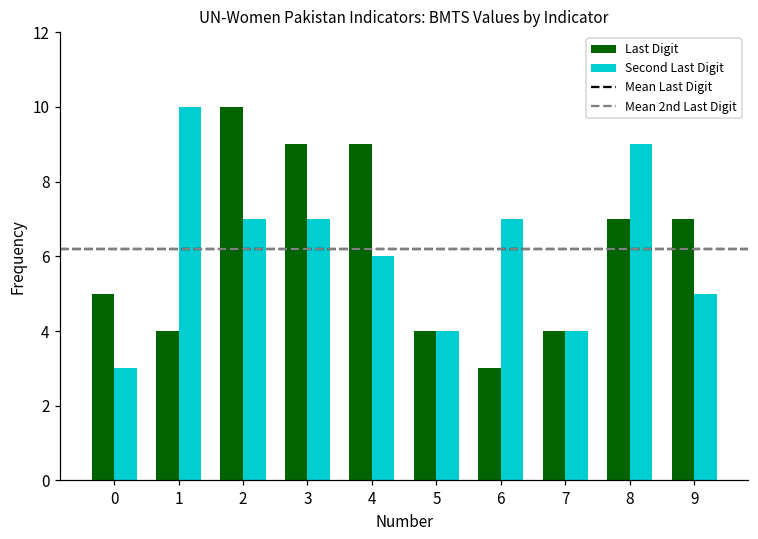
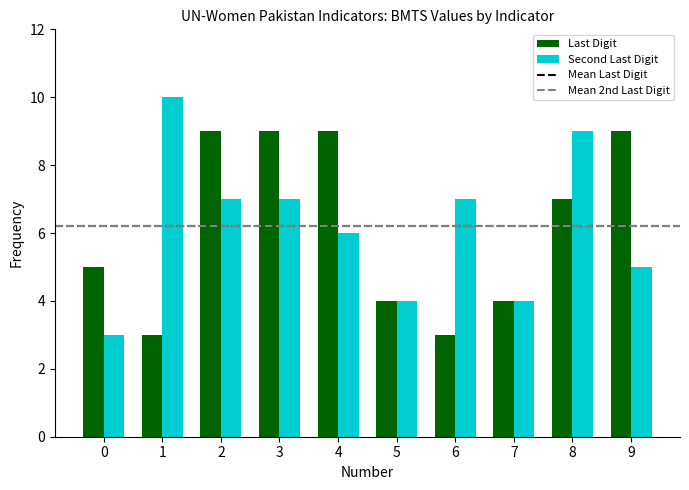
  {
    "Last Digit": {
      "0": 5,
-     "1": 4,
-     "2": 10,
+     "1": 3,
+     "2": 9,
      "3": 9,
      "4": 9,
      "5": 4,
      "6": 3,
      "7": 4,
      "8": 7,
-     "9": 7
+     "9": 9
    },
    "Second Last Digit": {
      "0": 3,
      "1": 10,
      "2": 7,
      "3": 7,
      "4": 6,
      "5": 4,
      "6": 7,
      "7": 4,
      "8": 9,
      "9": 5
    }
  }
